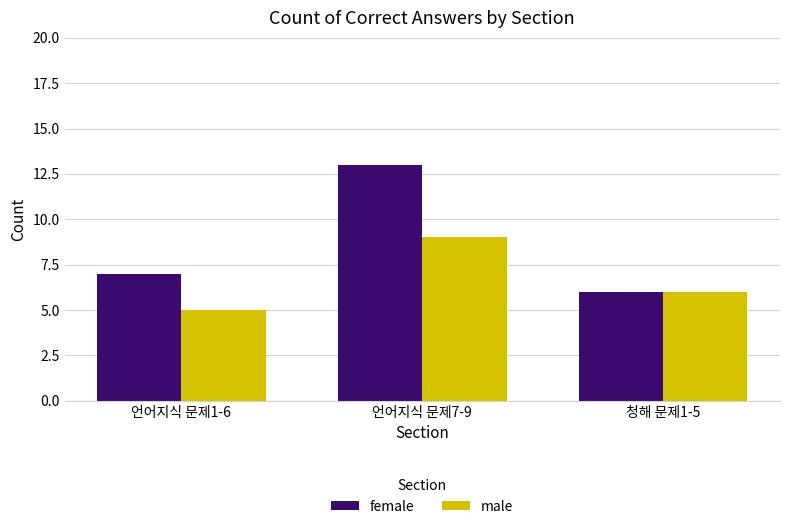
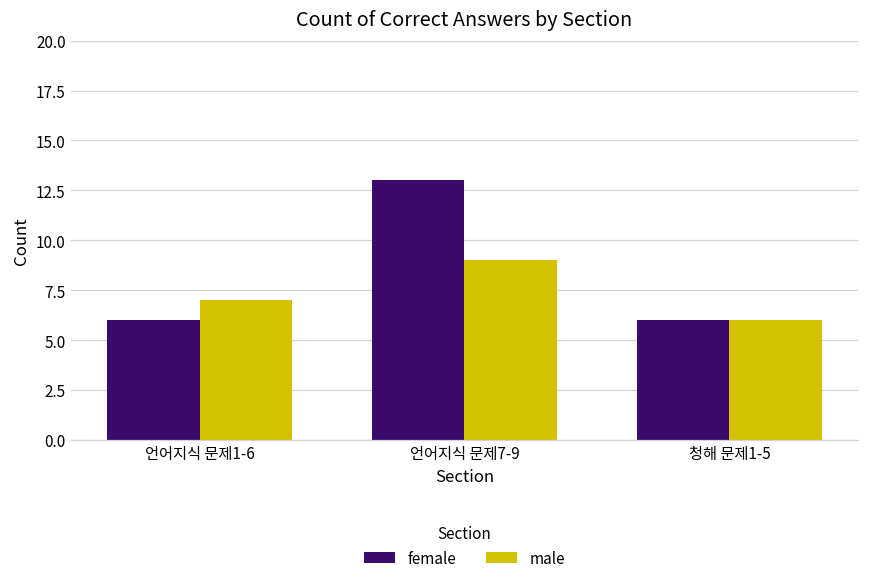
  {
    "female": {
-     "언어지식 문제1-6": 7,
+     "언어지식 문제1-6": 6,
      "언어지식 문제7-9": 13,
      "청해 문제1-5": 6
    },
    "male": {
-     "언어지식 문제1-6": 5,
+     "언어지식 문제1-6": 7,
      "언어지식 문제7-9": 9,
      "청해 문제1-5": 6
    }
  }
